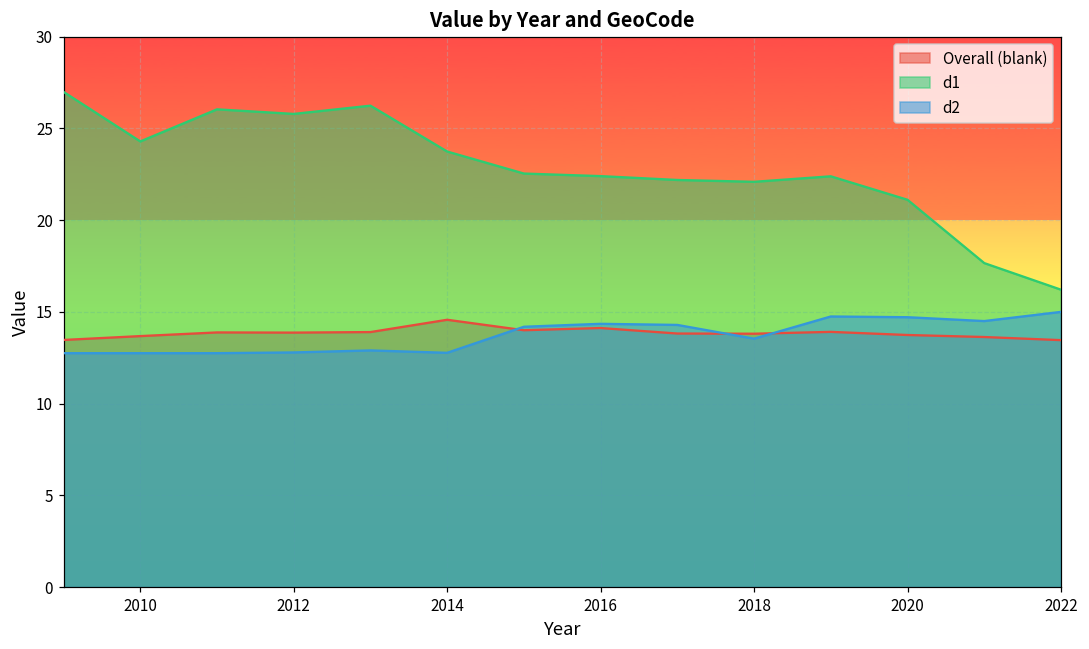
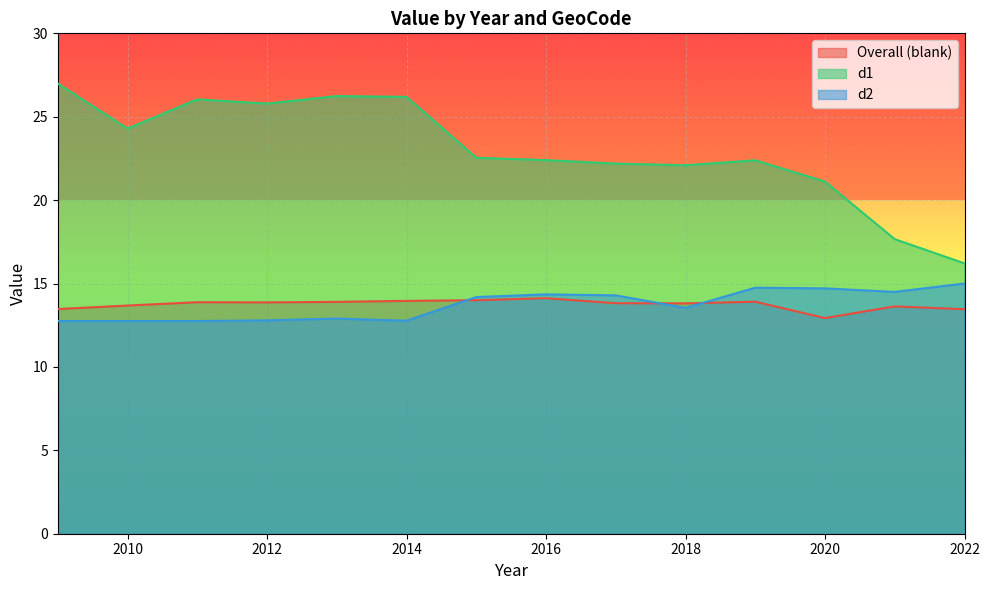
  {
    "Overall (blank)": {
      "2010": 13.7,
      "2012": 13.9,
-     "2014": 14.6,
+     "2014": 14.0,
      "2016": 14.1,
      "2018": 13.8,
-     "2020": 13.7,
+     "2020": 12.9,
      "2022": 13.5
    },
    "d1": {
      "2010": 24.3,
      "2012": 25.8,
-     "2014": 23.7,
+     "2014": 26.2,
      "2016": 22.4,
      "2018": 22.1,
      "2020": 21.1,
      "2022": 16.2
    },
    "d2": {
      "2010": 12.8,
      "2012": 12.8,
      "2014": 12.8,
      "2016": 14.4,
      "2018": 13.5,
      "2020": 14.7,
      "2022": 15.0
    }
  }
